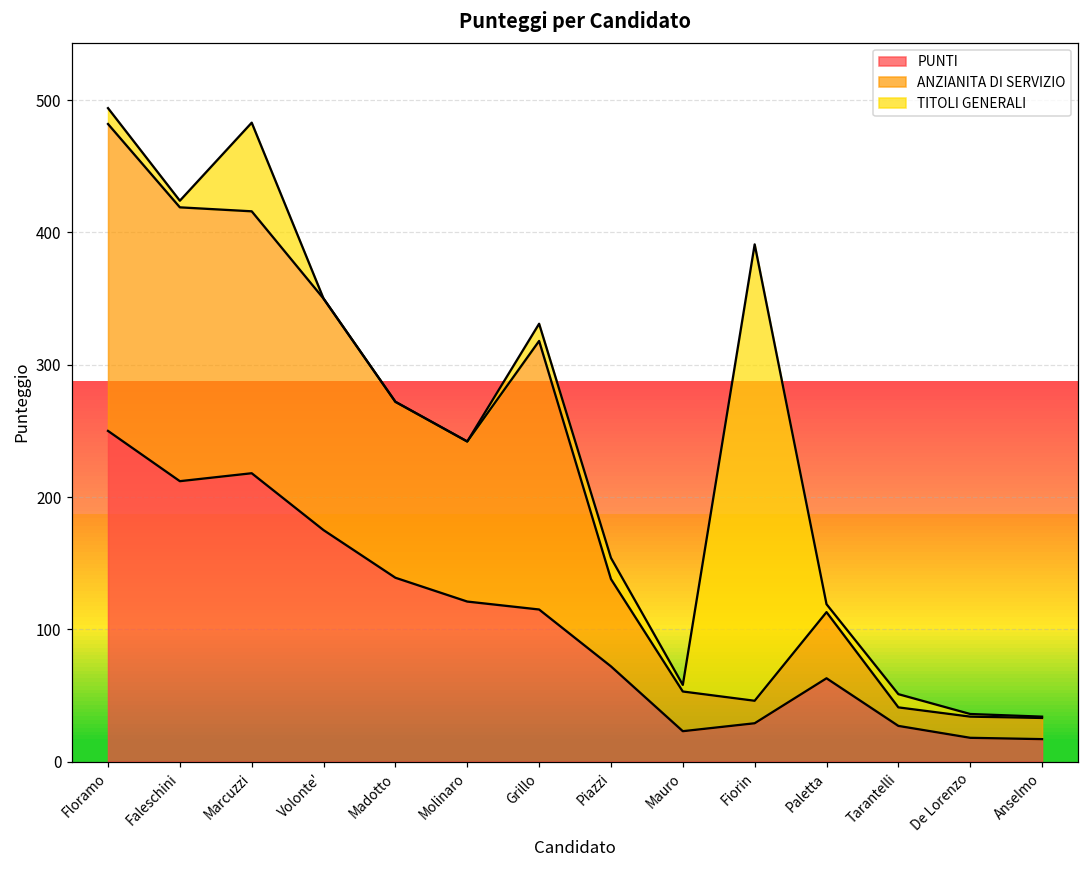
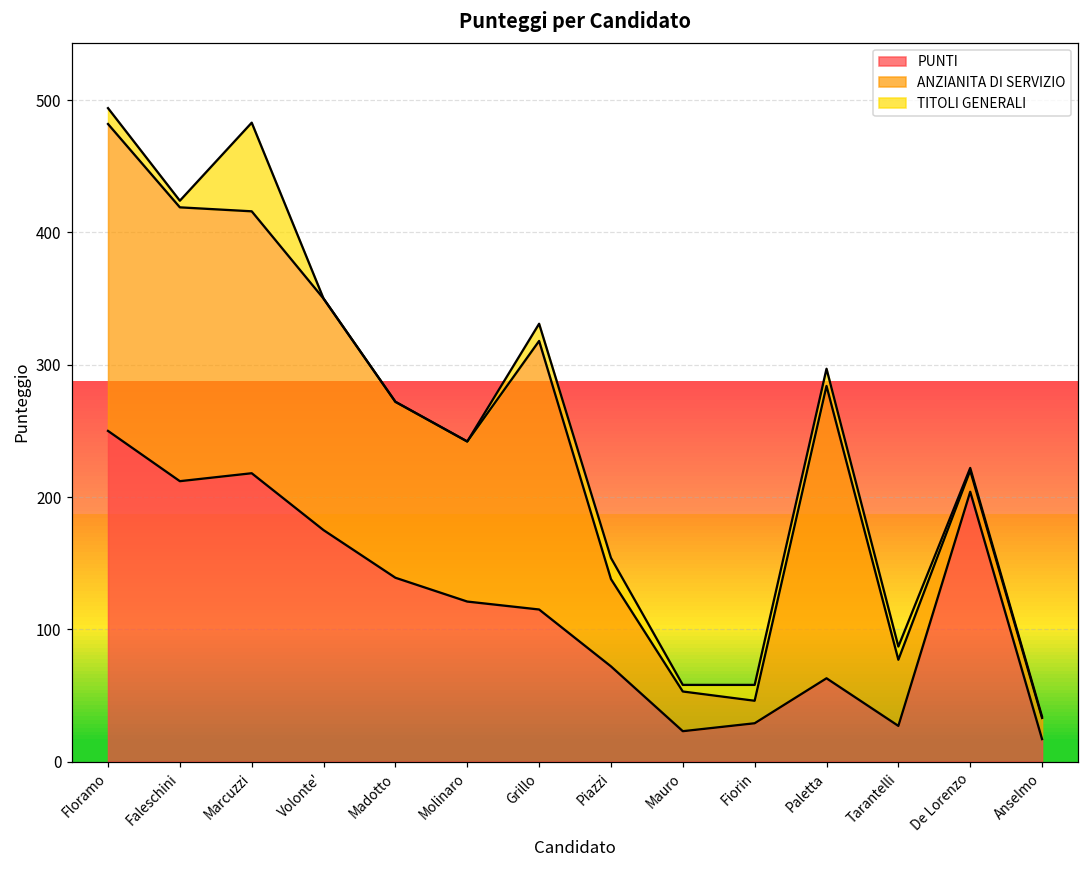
  {
    "PUNTI": {
      "Floramo": 250,
      "Faleschini": 212,
      "Marcuzzi": 218,
      "Volonte'": 175,
      "Madotto": 139,
      "Molinaro": 121,
      "Grillo": 115,
      "Piazzi": 72,
      "Mauro": 23,
      "Fiorin": 29,
      "Paletta": 63,
      "Tarantelli": 27,
-     "De Lorenzo": 18,
+     "De Lorenzo": 204,
      "Anselmo": 17
    },
    "ANZIANITA DI SERVIZIO": {
      "Floramo": 232,
      "Faleschini": 207,
      "Marcuzzi": 198,
      "Grillo": 203,
      "Piazzi": 66,
      "Mauro": 30,
      "Fiorin": 17,
-     "Paletta": 50,
-     "Tarantelli": 14
+     "Paletta": 221,
+     "Tarantelli": 50
    },
    "TITOLI GENERALI": {
      "Floramo": 12,
      "Faleschini": 5,
      "Marcuzzi": 67,
      "Grillo": 13,
      "Piazzi": 16,
      "Mauro": 5,
-     "Fiorin": 345,
-     "Paletta": 6,
+     "Fiorin": 12,
+     "Paletta": 13,
      "Tarantelli": 10
    }
  }
